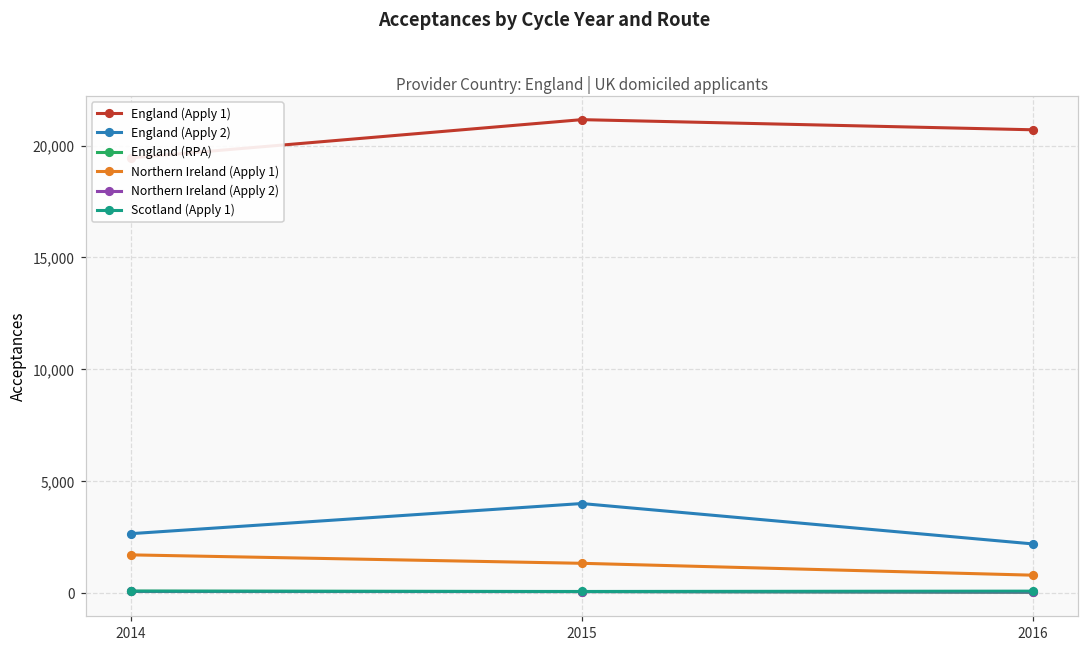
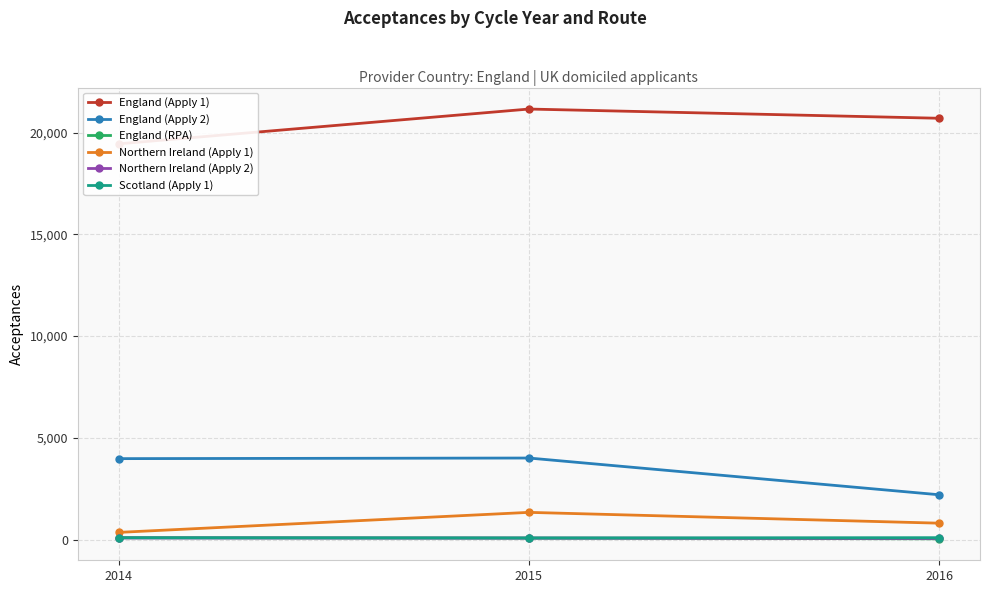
  {
    "England (Apply 1)": {
      "2015": "21,200",
      "2016": "20,700"
    },
    "England (Apply 2)": {
-     "2014": "2,700",
+     "2014": "4,000",
      "2015": "4,000",
      "2016": "2,200"
    },
    "Northern Ireland (Apply 1)": {
-     "2014": "1,700",
+     "2014": "400",
      "2015": "1,300",
      "2016": "800"
    }
  }
